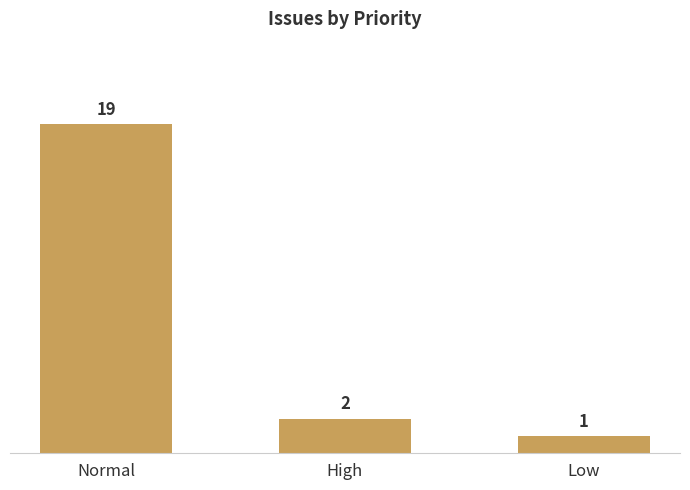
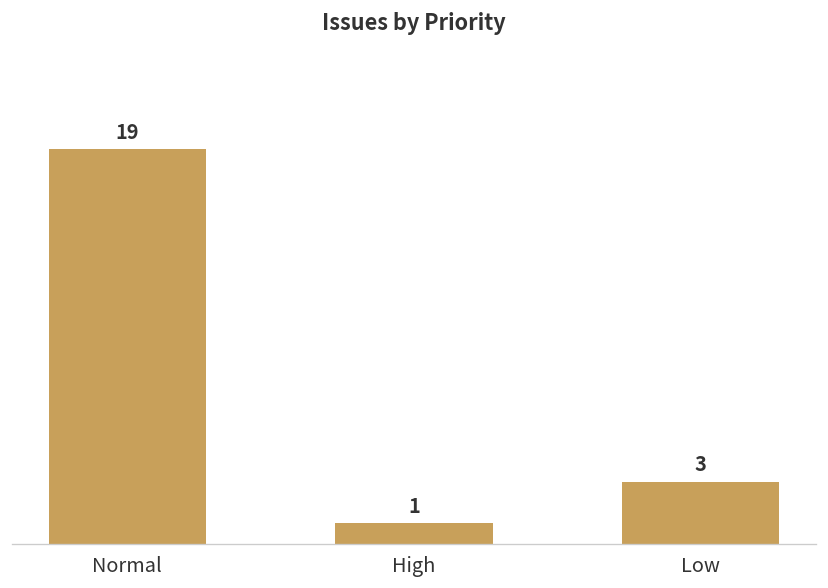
  {
    "Normal": 19,
-   "High": 2,
-   "Low": 1
+   "High": 1,
+   "Low": 3
  }
